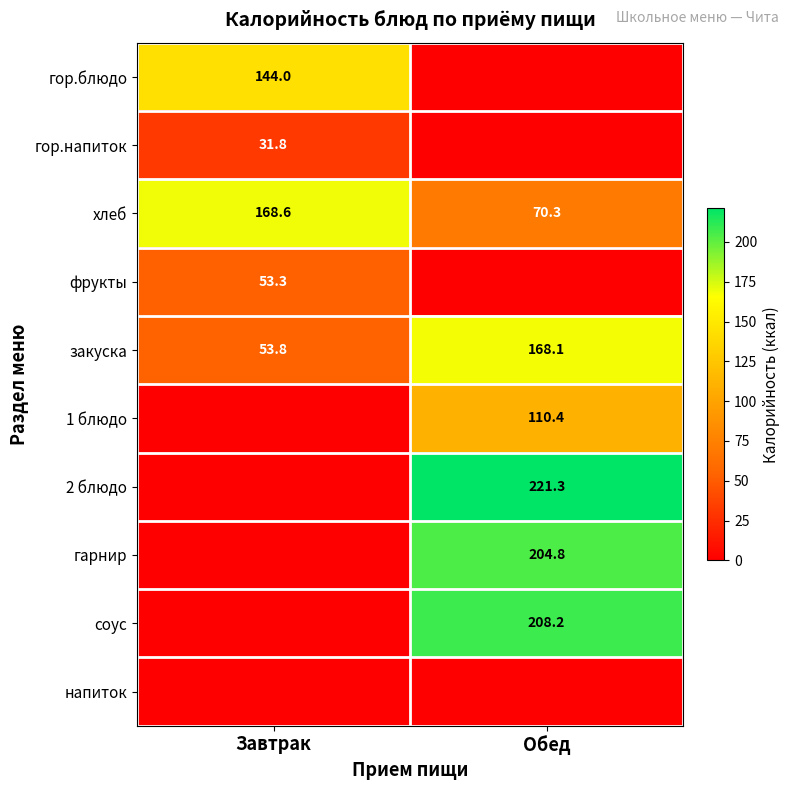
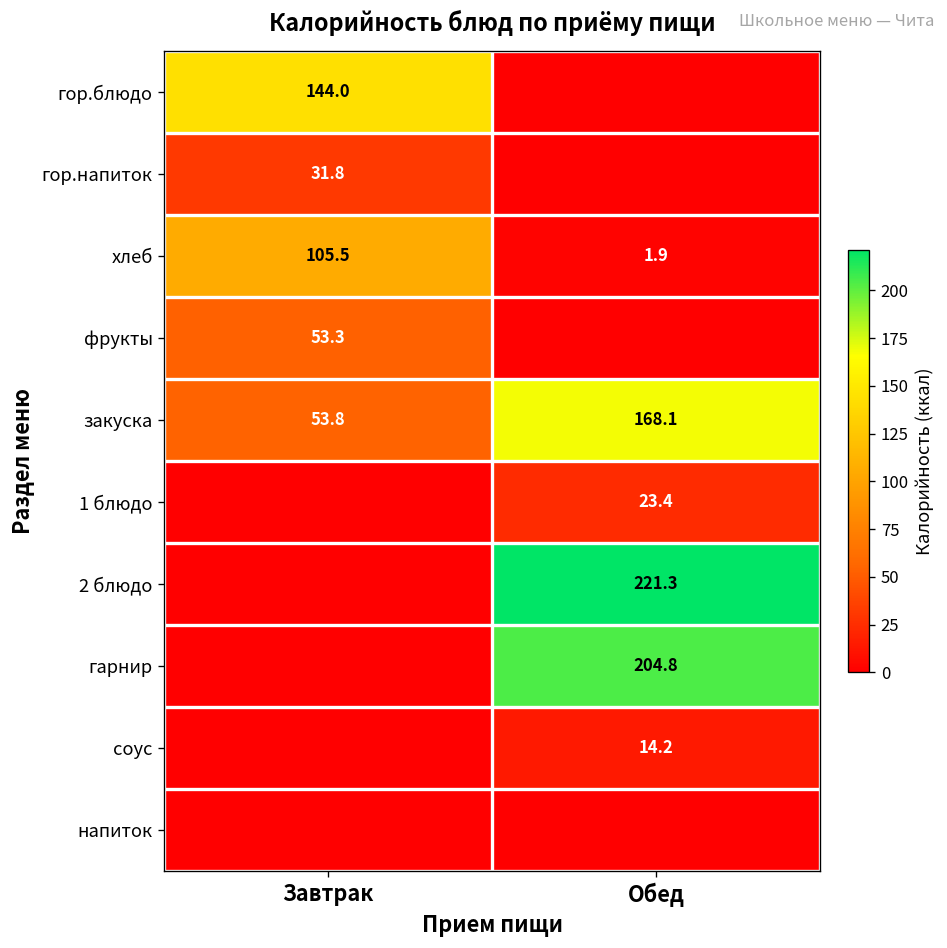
  {
    "гор.блюдо": {
      "Завтрак": 144.0
    },
    "гор.напиток": {
      "Завтрак": 31.8
    },
    "хлеб": {
-     "Завтрак": 168.6,
-     "Обед": 70.3
+     "Завтрак": 105.5,
+     "Обед": 1.9
    },
    "фрукты": {
      "Завтрак": 53.3
    },
    "закуска": {
      "Завтрак": 53.8,
      "Обед": 168.1
    },
    "1 блюдо": {
-     "Обед": 110.4
+     "Обед": 23.4
    },
    "2 блюдо": {
      "Обед": 221.3
    },
    "гарнир": {
      "Обед": 204.8
    },
    "соус": {
-     "Обед": 208.2
+     "Обед": 14.2
    }
  }
